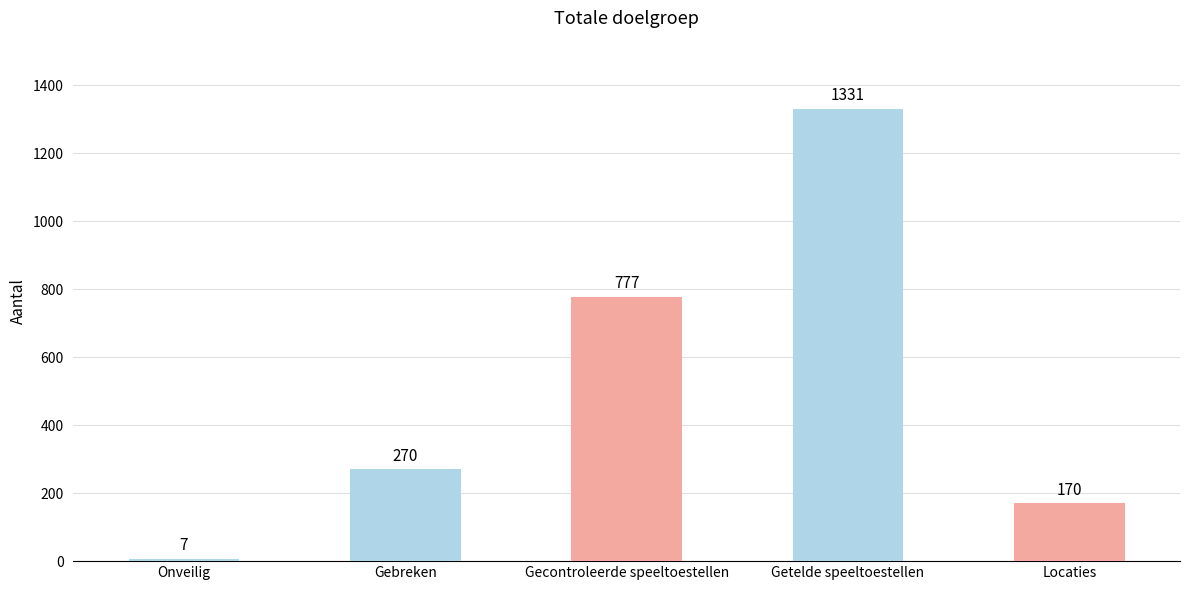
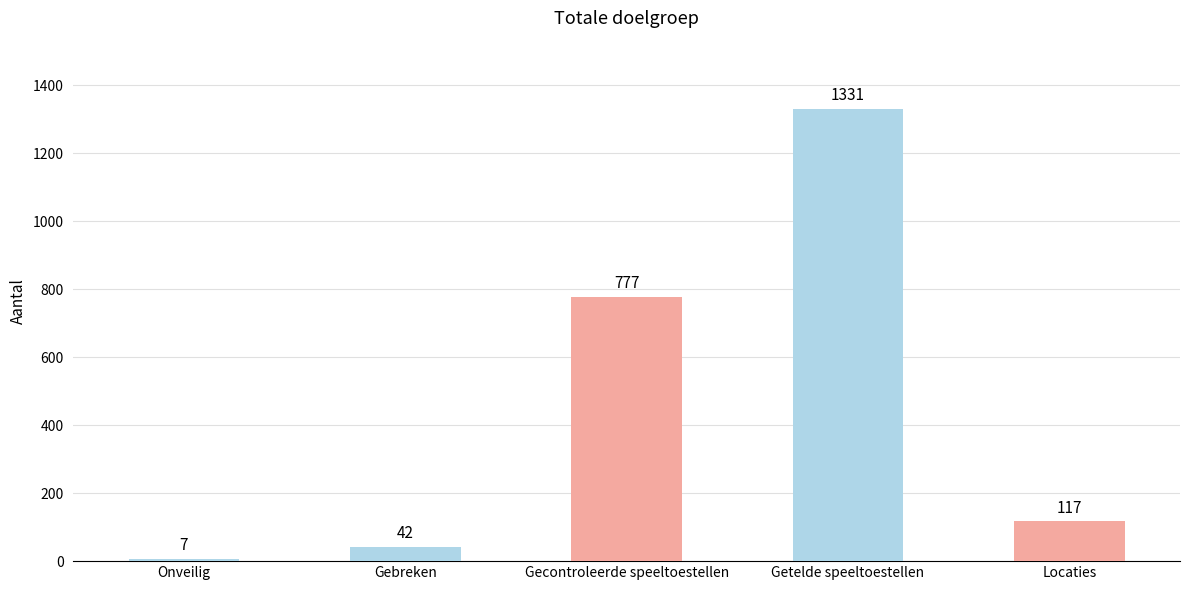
  {
    "Onveilig": 7,
-   "Gebreken": 270,
+   "Gebreken": 42,
    "Gecontroleerde speeltoestellen": 777,
    "Getelde speeltoestellen": 1331,
-   "Locaties": 170
+   "Locaties": 117
  }
